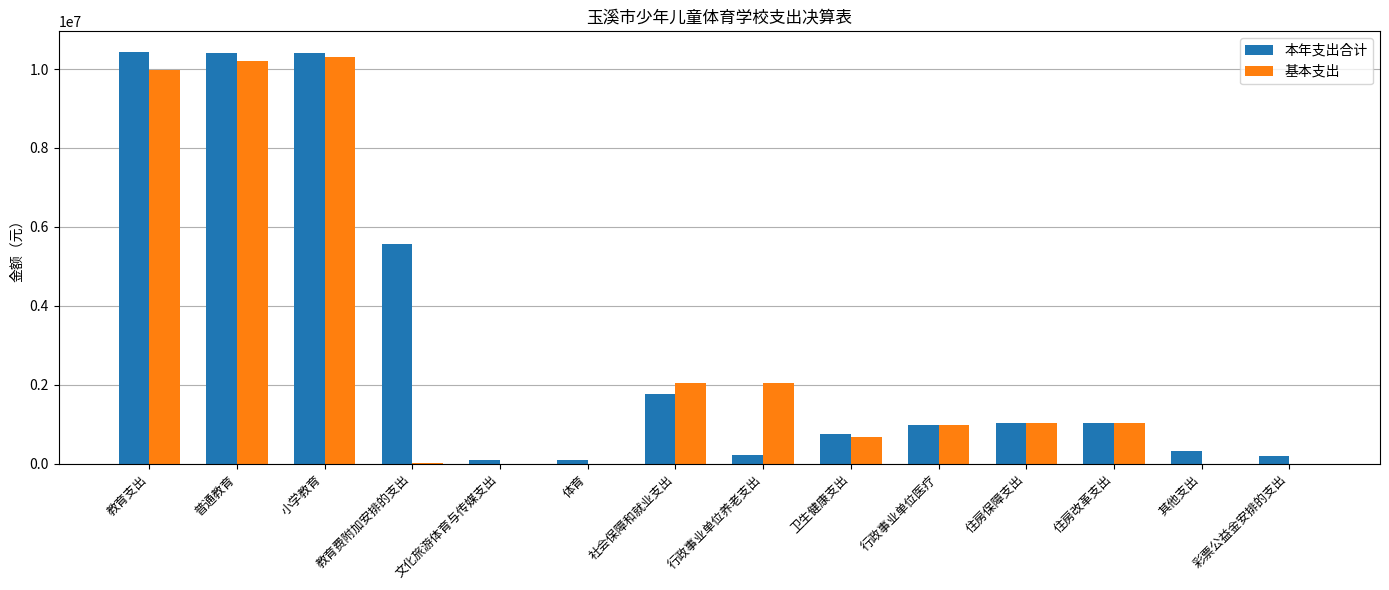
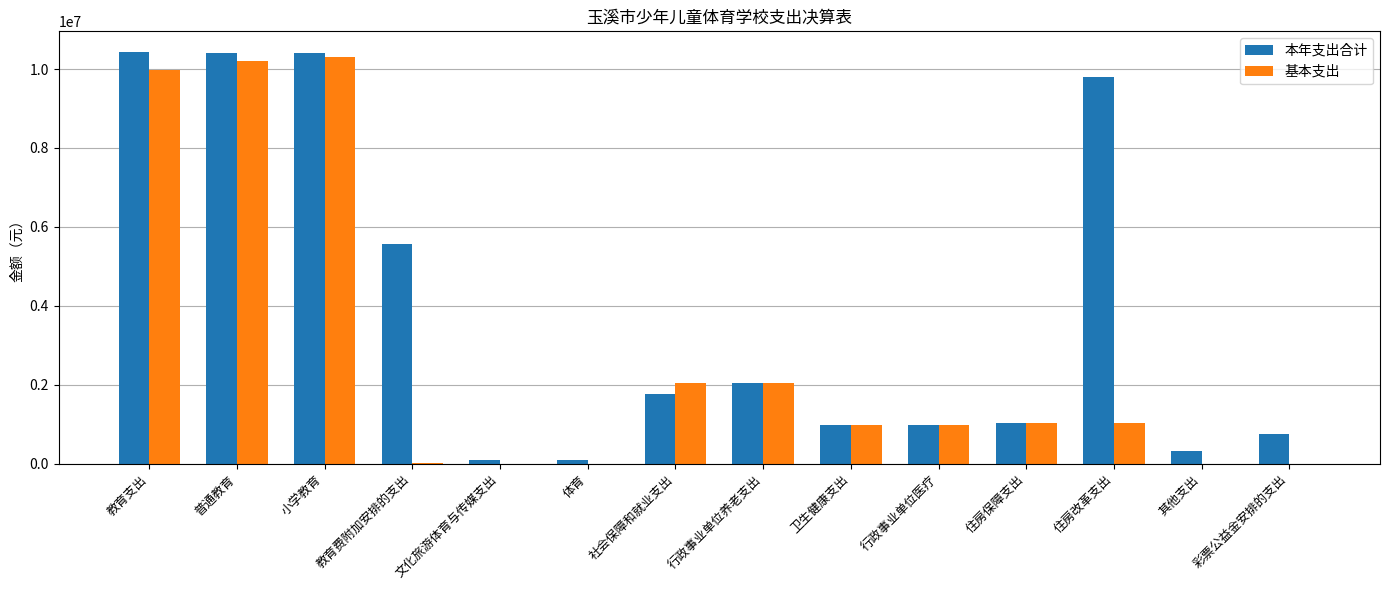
  {
    "本年支出合计": {
      "教育支出": 10400000,
      "普通教育": 10400000,
      "小学教育": 10400000,
      "教育费附加安排的支出": 5600000,
      "文化旅游体育与传媒支出": 100000,
      "体育": 100000,
      "社会保障和就业支出": 1800000,
-     "行政事业单位养老支出": 200000,
-     "卫生健康支出": 700000,
+     "行政事业单位养老支出": 2000000,
+     "卫生健康支出": 1000000,
      "行政事业单位医疗": 1000000,
      "住房保障支出": 1000000,
-     "住房改革支出": 1000000,
+     "住房改革支出": 9800000,
      "其他支出": 300000,
-     "彩票公益金安排的支出": 200000
+     "彩票公益金安排的支出": 800000
    },
    "基本支出": {
      "教育支出": 10000000,
      "普通教育": 10200000,
      "小学教育": 10300000,
      "文化旅游体育与传媒支出": 0,
      "体育": 0,
      "社会保障和就业支出": 2000000,
      "行政事业单位养老支出": 2000000,
-     "卫生健康支出": 700000,
+     "卫生健康支出": 1000000,
      "行政事业单位医疗": 1000000,
      "住房保障支出": 1000000,
      "住房改革支出": 1000000,
      "其他支出": 0,
      "彩票公益金安排的支出": 0
    }
  }
